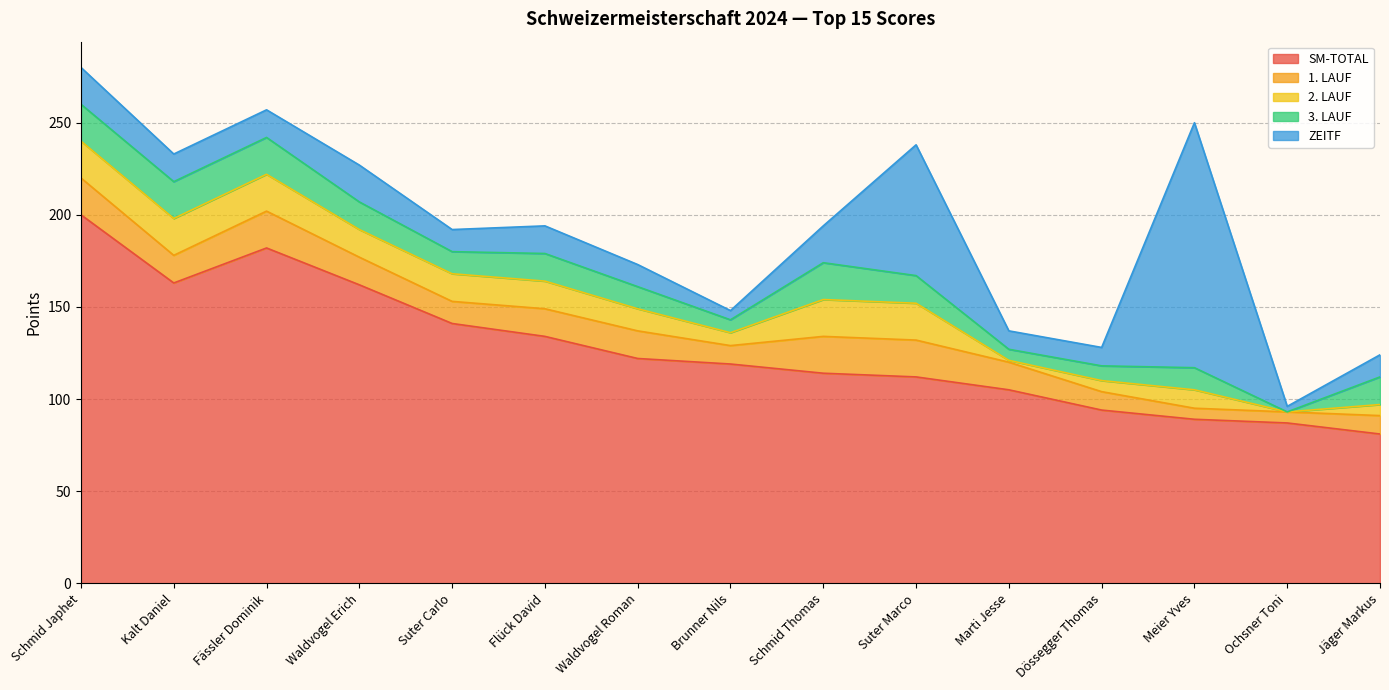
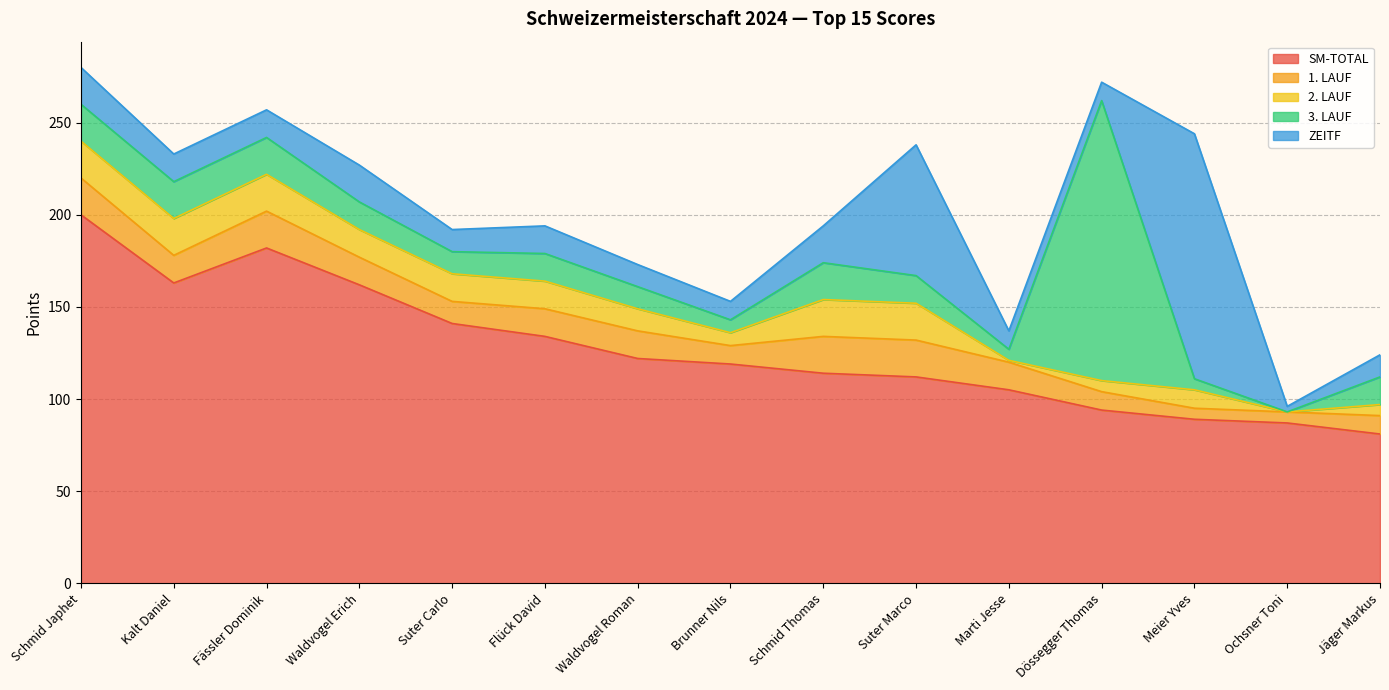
  {
    "SM-TOTAL": {
      "Schmid Japhet": 200,
      "Kalt Daniel": 163,
      "Fässler Dominik": 182,
      "Waldvogel Erich": 162,
      "Suter Carlo": 141,
      "Flück David": 134,
      "Waldvogel Roman": 122,
      "Brunner Nils": 119,
      "Schmid Thomas": 114,
      "Suter Marco": 112,
      "Marti Jesse": 105,
      "Dössegger Thomas": 94,
      "Meier Yves": 89,
      "Ochsner Toni": 87,
      "Jäger Markus": 81
    },
    "3. LAUF": {
      "Schmid Japhet": 20,
      "Kalt Daniel": 20,
      "Fässler Dominik": 20,
      "Waldvogel Erich": 15,
      "Suter Carlo": 12,
      "Flück David": 15,
      "Waldvogel Roman": 12,
      "Brunner Nils": 7,
      "Schmid Thomas": 20,
      "Suter Marco": 15,
      "Marti Jesse": 6,
-     "Dössegger Thomas": 8,
-     "Meier Yves": 12,
+     "Dössegger Thomas": 152,
+     "Meier Yves": 6,
      "Jäger Markus": 15
    },
    "ZEITF": {
      "Schmid Japhet": 20,
      "Kalt Daniel": 15,
      "Fässler Dominik": 15,
      "Waldvogel Erich": 20,
      "Suter Carlo": 12,
      "Flück David": 15,
      "Waldvogel Roman": 12,
-     "Brunner Nils": 5,
+     "Brunner Nils": 10,
      "Schmid Thomas": 20,
      "Suter Marco": 71,
      "Marti Jesse": 10,
      "Dössegger Thomas": 10,
      "Meier Yves": 133,
      "Ochsner Toni": 3,
      "Jäger Markus": 12
    }
  }
